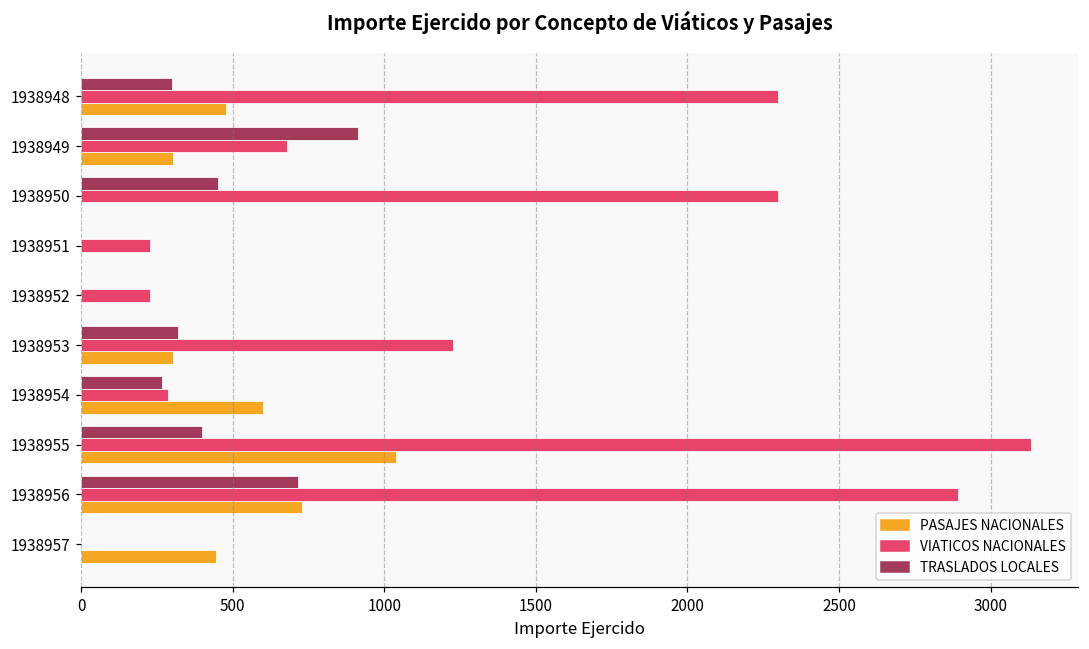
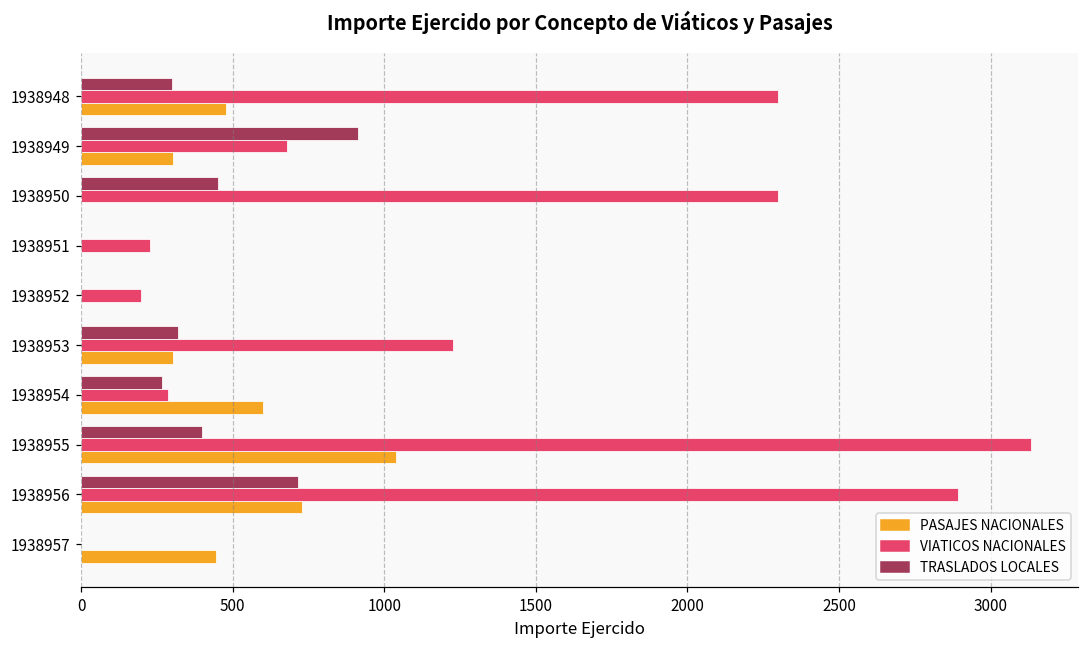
  {
    "PASAJES NACIONALES": {
      "1938948": 480,
      "1938949": 300,
      "1938950": 0,
      "1938951": 0,
      "1938952": 0,
      "1938953": 300,
      "1938954": 600,
      "1938955": 1040,
      "1938956": 730,
      "1938957": 440
    },
    "VIATICOS NACIONALES": {
      "1938948": 2300,
      "1938949": 680,
      "1938950": 2300,
      "1938951": 230,
-     "1938952": 230,
+     "1938952": 200,
      "1938953": 1230,
      "1938954": 290,
      "1938955": 3130,
      "1938956": 2890,
      "1938957": 0
    },
    "TRASLADOS LOCALES": {
      "1938948": 300,
      "1938949": 910,
      "1938950": 450,
      "1938951": 0,
      "1938952": 0,
      "1938953": 320,
      "1938954": 270,
      "1938955": 400,
      "1938956": 710,
      "1938957": 0
    }
  }
